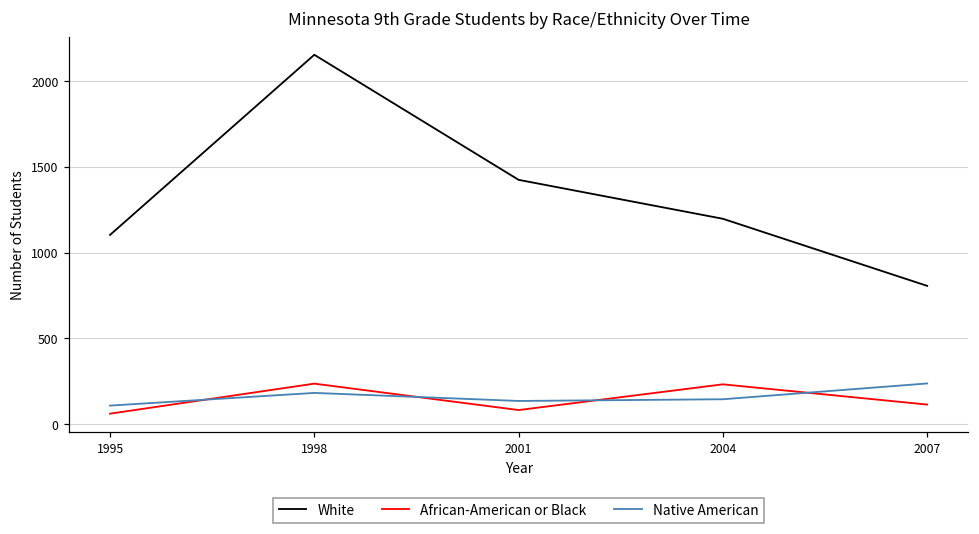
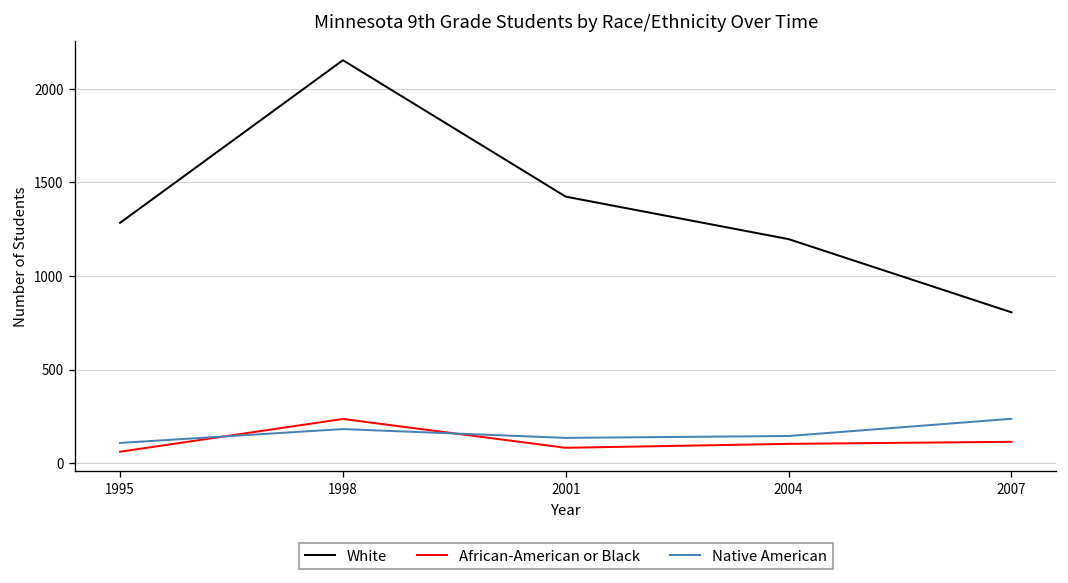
  {
    "White": {
-     "1995": 1100,
+     "1995": 1280,
      "1998": 2150,
      "2001": 1420,
      "2004": 1200,
      "2007": 810
    },
    "African-American or Black": {
      "1995": 60,
      "1998": 240,
      "2001": 80,
-     "2004": 230,
+     "2004": 100,
      "2007": 110
    },
    "Native American": {
      "1995": 110,
      "1998": 180,
      "2001": 140,
      "2004": 150,
      "2007": 240
    }
  }
